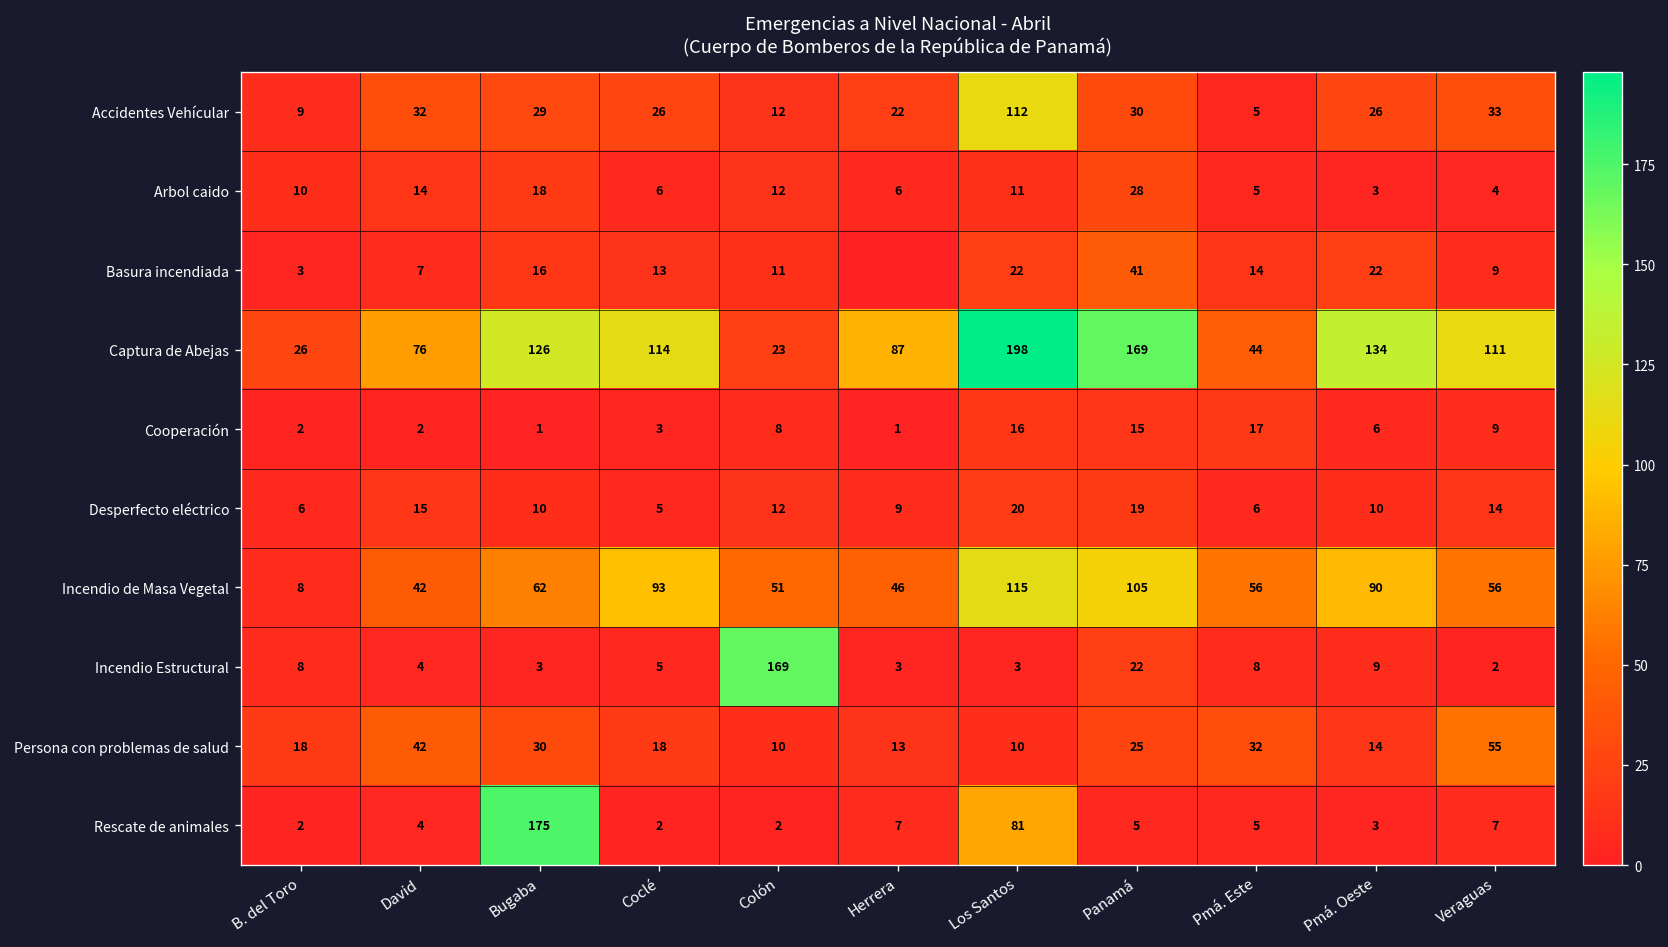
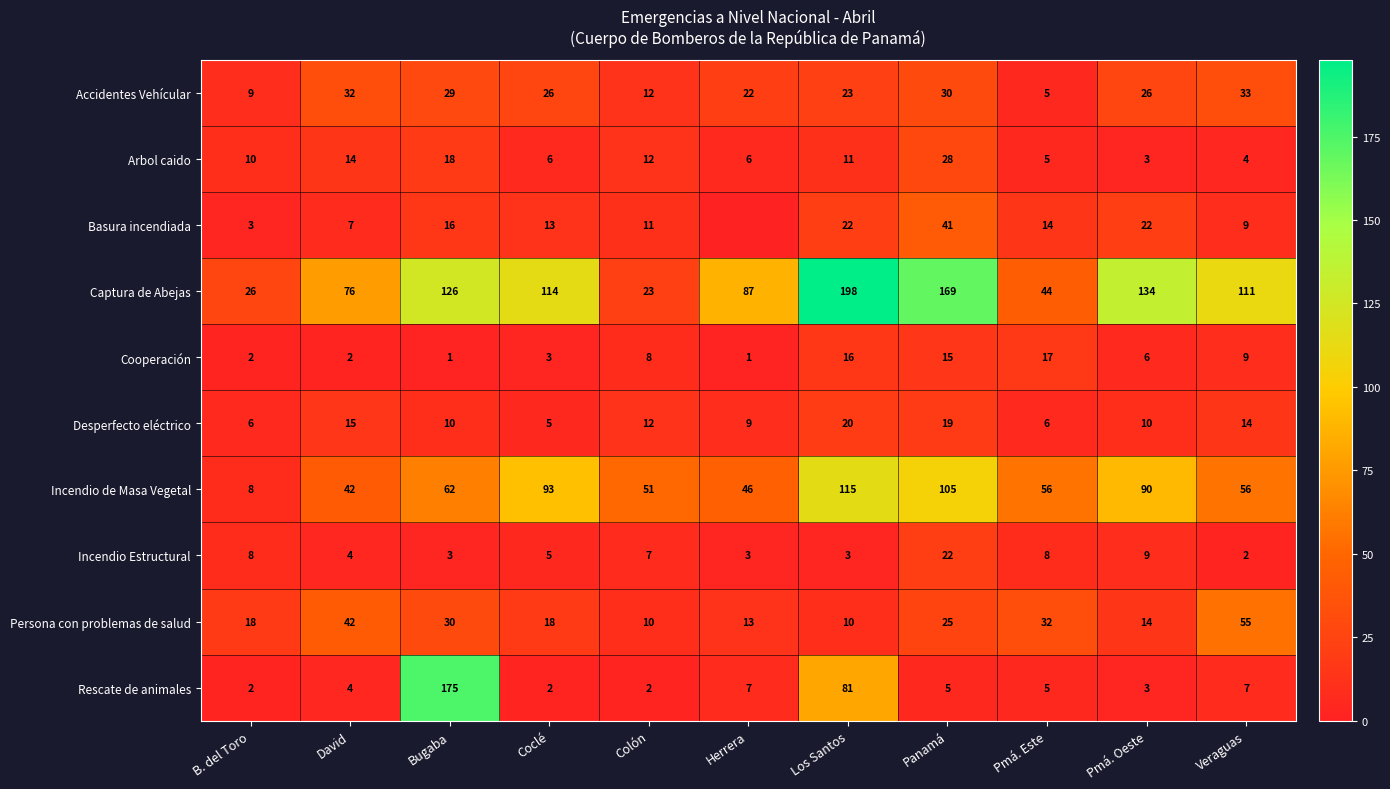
  {
    "Accidentes Vehícular": {
      "B. del Toro": 9,
      "David": 32,
      "Bugaba": 29,
      "Coclé": 26,
      "Colón": 12,
      "Herrera": 22,
-     "Los Santos": 112,
+     "Los Santos": 23,
      "Panamá": 30,
      "Pmá. Este": 5,
      "Pmá. Oeste": 26,
      "Veraguas": 33
    },
    "Arbol caido": {
      "B. del Toro": 10,
      "David": 14,
      "Bugaba": 18,
      "Coclé": 6,
      "Colón": 12,
      "Herrera": 6,
      "Los Santos": 11,
      "Panamá": 28,
      "Pmá. Este": 5,
      "Pmá. Oeste": 3,
      "Veraguas": 4
    },
    "Basura incendiada": {
      "B. del Toro": 3,
      "David": 7,
      "Bugaba": 16,
      "Coclé": 13,
      "Colón": 11,
      "Los Santos": 22,
      "Panamá": 41,
      "Pmá. Este": 14,
      "Pmá. Oeste": 22,
      "Veraguas": 9
    },
    "Captura de Abejas": {
      "B. del Toro": 26,
      "David": 76,
      "Bugaba": 126,
      "Coclé": 114,
      "Colón": 23,
      "Herrera": 87,
      "Los Santos": 198,
      "Panamá": 169,
      "Pmá. Este": 44,
      "Pmá. Oeste": 134,
      "Veraguas": 111
    },
    "Cooperación": {
      "B. del Toro": 2,
      "David": 2,
      "Bugaba": 1,
      "Coclé": 3,
      "Colón": 8,
      "Herrera": 1,
      "Los Santos": 16,
      "Panamá": 15,
      "Pmá. Este": 17,
      "Pmá. Oeste": 6,
      "Veraguas": 9
    },
    "Desperfecto eléctrico": {
      "B. del Toro": 6,
      "David": 15,
      "Bugaba": 10,
      "Coclé": 5,
      "Colón": 12,
      "Herrera": 9,
      "Los Santos": 20,
      "Panamá": 19,
      "Pmá. Este": 6,
      "Pmá. Oeste": 10,
      "Veraguas": 14
    },
    "Incendio de Masa Vegetal": {
      "B. del Toro": 8,
      "David": 42,
      "Bugaba": 62,
      "Coclé": 93,
      "Colón": 51,
      "Herrera": 46,
      "Los Santos": 115,
      "Panamá": 105,
      "Pmá. Este": 56,
      "Pmá. Oeste": 90,
      "Veraguas": 56
    },
    "Incendio Estructural": {
      "B. del Toro": 8,
      "David": 4,
      "Bugaba": 3,
      "Coclé": 5,
-     "Colón": 169,
+     "Colón": 7,
      "Herrera": 3,
      "Los Santos": 3,
      "Panamá": 22,
      "Pmá. Este": 8,
      "Pmá. Oeste": 9,
      "Veraguas": 2
    },
    "Persona con problemas de salud": {
      "B. del Toro": 18,
      "David": 42,
      "Bugaba": 30,
      "Coclé": 18,
      "Colón": 10,
      "Herrera": 13,
      "Los Santos": 10,
      "Panamá": 25,
      "Pmá. Este": 32,
      "Pmá. Oeste": 14,
      "Veraguas": 55
    },
    "Rescate de animales": {
      "B. del Toro": 2,
      "David": 4,
      "Bugaba": 175,
      "Coclé": 2,
      "Colón": 2,
      "Herrera": 7,
      "Los Santos": 81,
      "Panamá": 5,
      "Pmá. Este": 5,
      "Pmá. Oeste": 3,
      "Veraguas": 7
    }
  }
